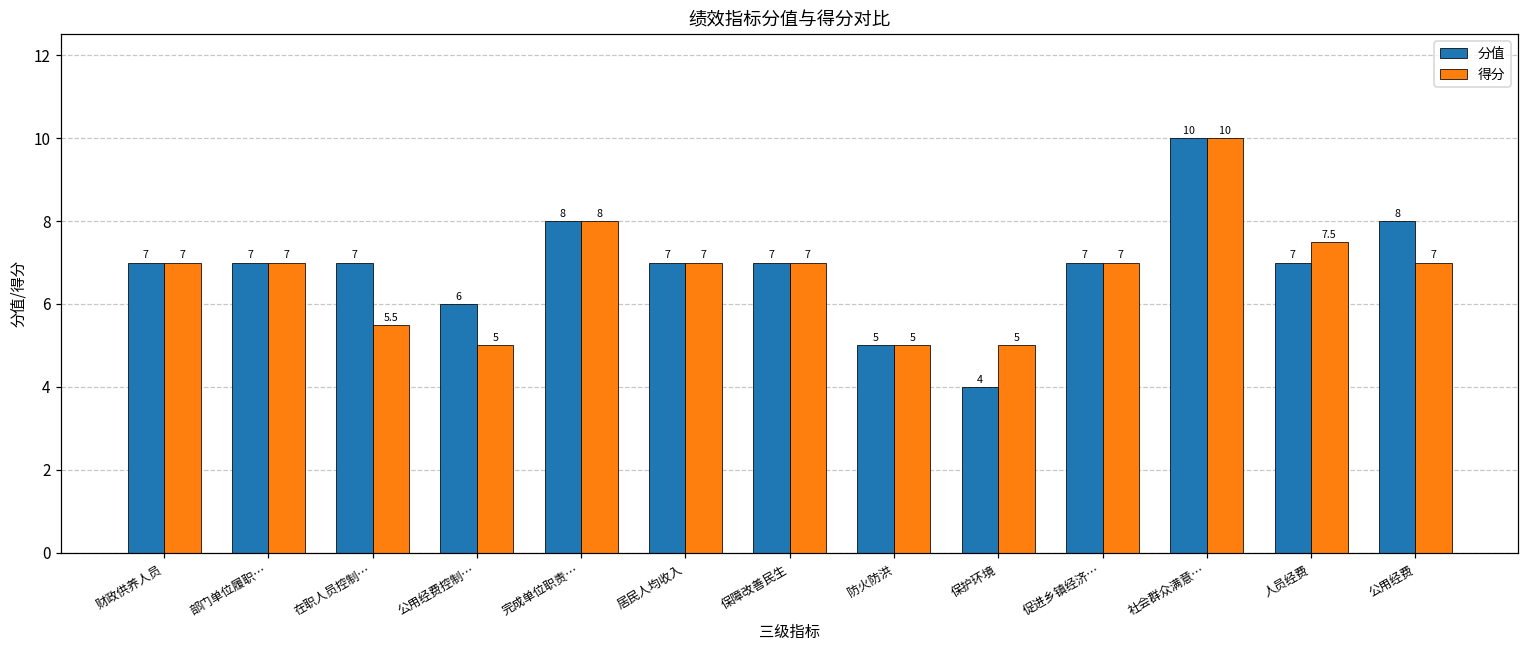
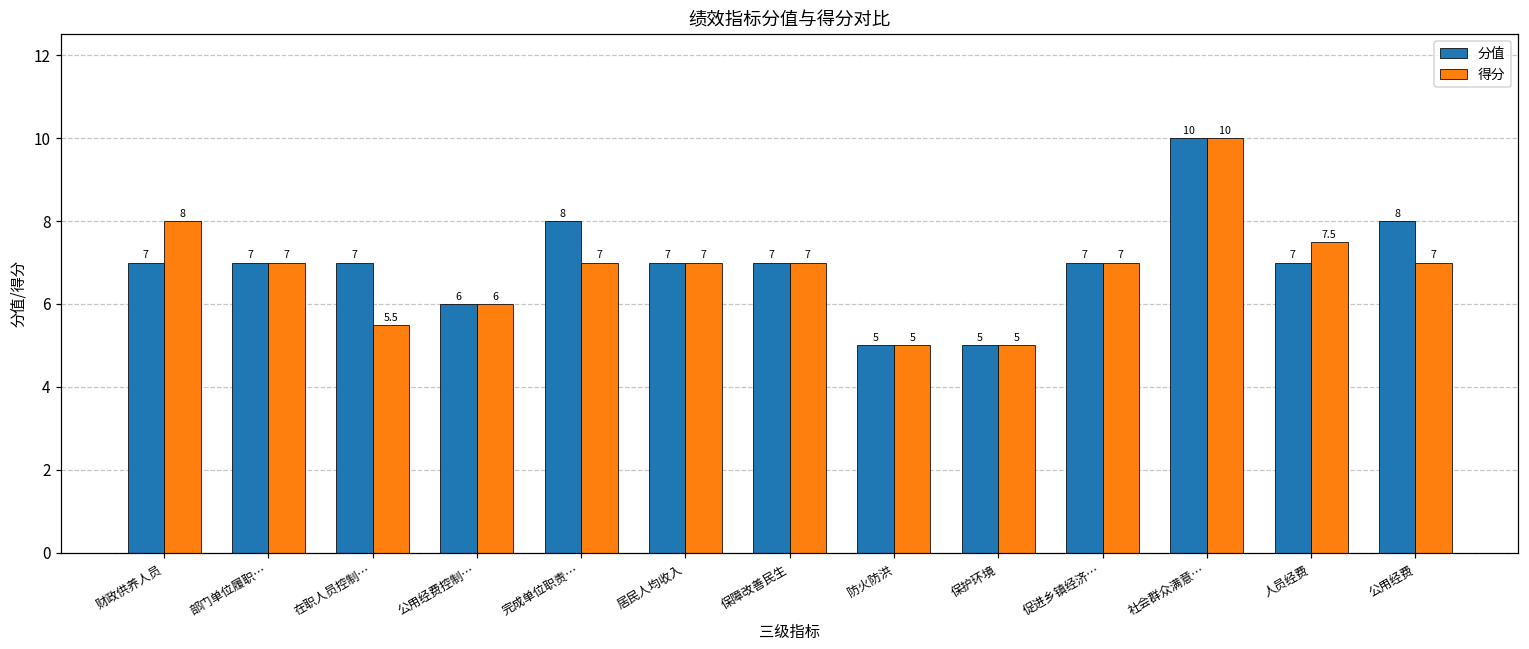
  {
    "分值": {
      "财政供养人员": 7,
      "部门单位履职…": 7,
      "在职人员控制…": 7,
      "公用经费控制…": 6,
      "完成单位职责…": 8,
      "居民人均收入": 7,
      "保障改善民生": 7,
      "防火防洪": 5,
-     "保护环境": 4,
+     "保护环境": 5,
      "促进乡镇经济…": 7,
      "社会群众满意…": 10,
      "人员经费": 7,
      "公用经费": 8
    },
    "得分": {
-     "财政供养人员": 7,
+     "财政供养人员": 8,
      "部门单位履职…": 7,
      "在职人员控制…": 5.5,
-     "公用经费控制…": 5,
-     "完成单位职责…": 8,
+     "公用经费控制…": 6,
+     "完成单位职责…": 7,
      "居民人均收入": 7,
      "保障改善民生": 7,
      "防火防洪": 5,
      "保护环境": 5,
      "促进乡镇经济…": 7,
      "社会群众满意…": 10,
      "人员经费": 7.5,
      "公用经费": 7
    }
  }
